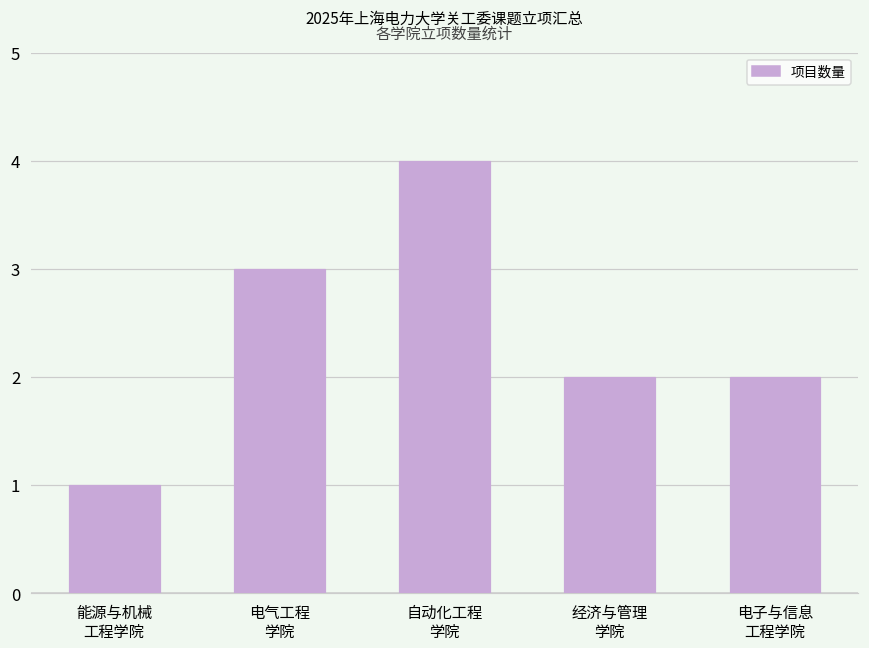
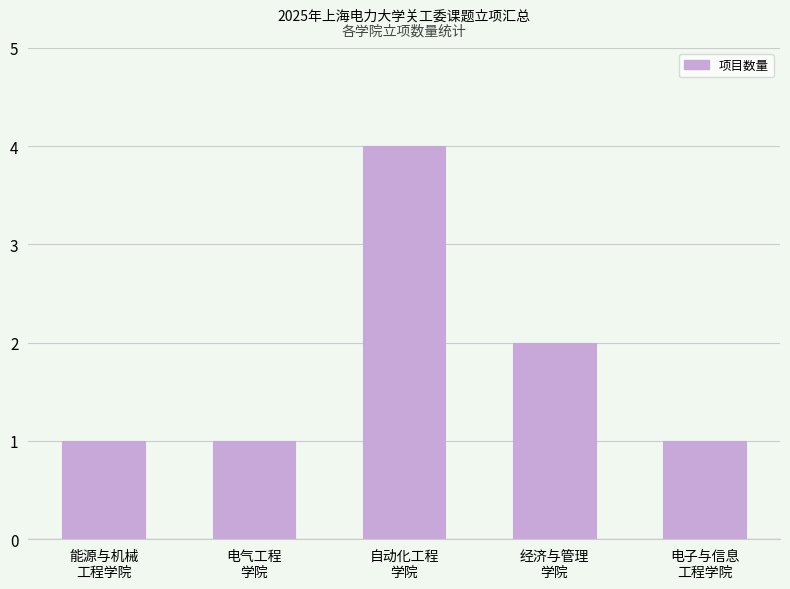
  {
    "能源与机械 工程学院": 1,
-   "电气工程 学院": 3,
+   "电气工程 学院": 1,
    "自动化工程 学院": 4,
    "经济与管理 学院": 2,
-   "电子与信息 工程学院": 2
+   "电子与信息 工程学院": 1
  }
